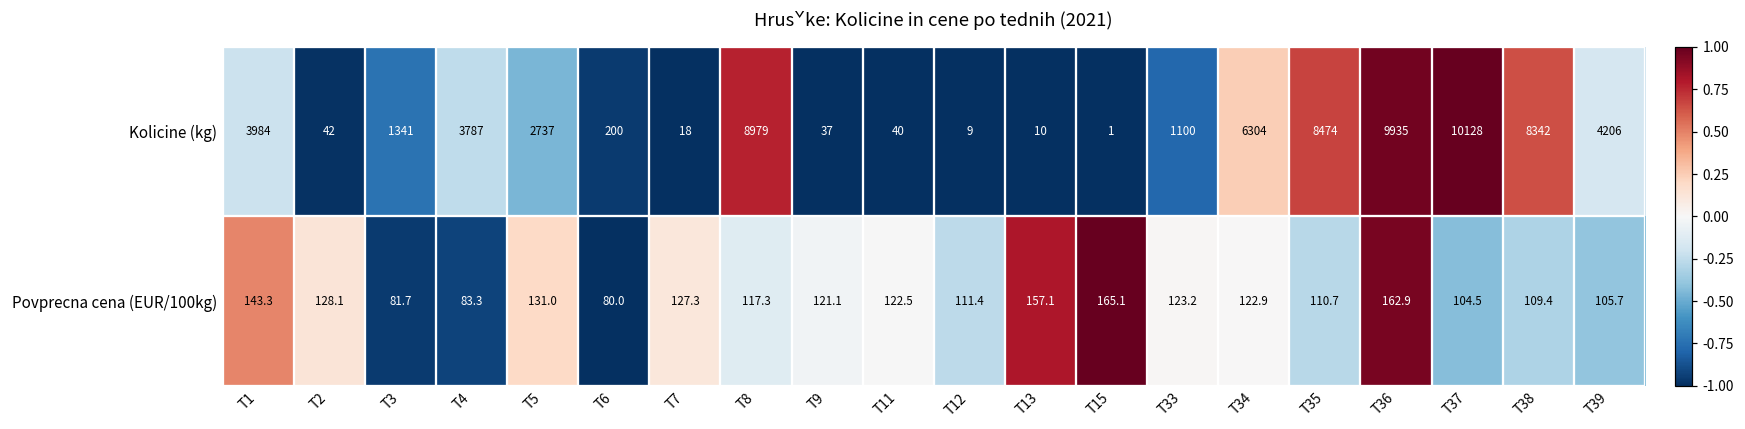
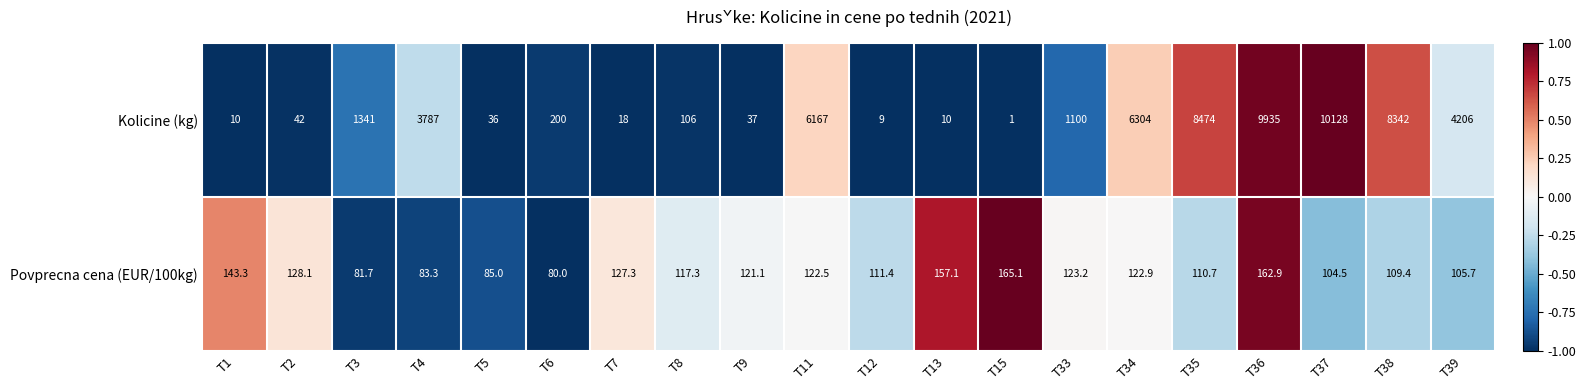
  {
    "Kolicine (kg)": {
-     "T1": 3984,
+     "T1": 10,
      "T2": 42,
      "T3": 1341,
      "T4": 3787,
-     "T5": 2737,
+     "T5": 36,
      "T6": 200,
      "T7": 18,
-     "T8": 8979,
+     "T8": 106,
      "T9": 37,
-     "T11": 40,
+     "T11": 6167,
      "T12": 9,
      "T13": 10,
      "T15": 1,
      "T33": 1100,
      "T34": 6304,
      "T35": 8474,
      "T36": 9935,
      "T37": 10128,
      "T38": 8342,
      "T39": 4206
    },
    "Povprecna cena (EUR/100kg)": {
      "T1": 143.3,
      "T2": 128.1,
      "T3": 81.7,
      "T4": 83.3,
-     "T5": 131.0,
+     "T5": 85.0,
      "T6": 80.0,
      "T7": 127.3,
      "T8": 117.3,
      "T9": 121.1,
      "T11": 122.5,
      "T12": 111.4,
      "T13": 157.1,
      "T15": 165.1,
      "T33": 123.2,
      "T34": 122.9,
      "T35": 110.7,
      "T36": 162.9,
      "T37": 104.5,
      "T38": 109.4,
      "T39": 105.7
    }
  }
